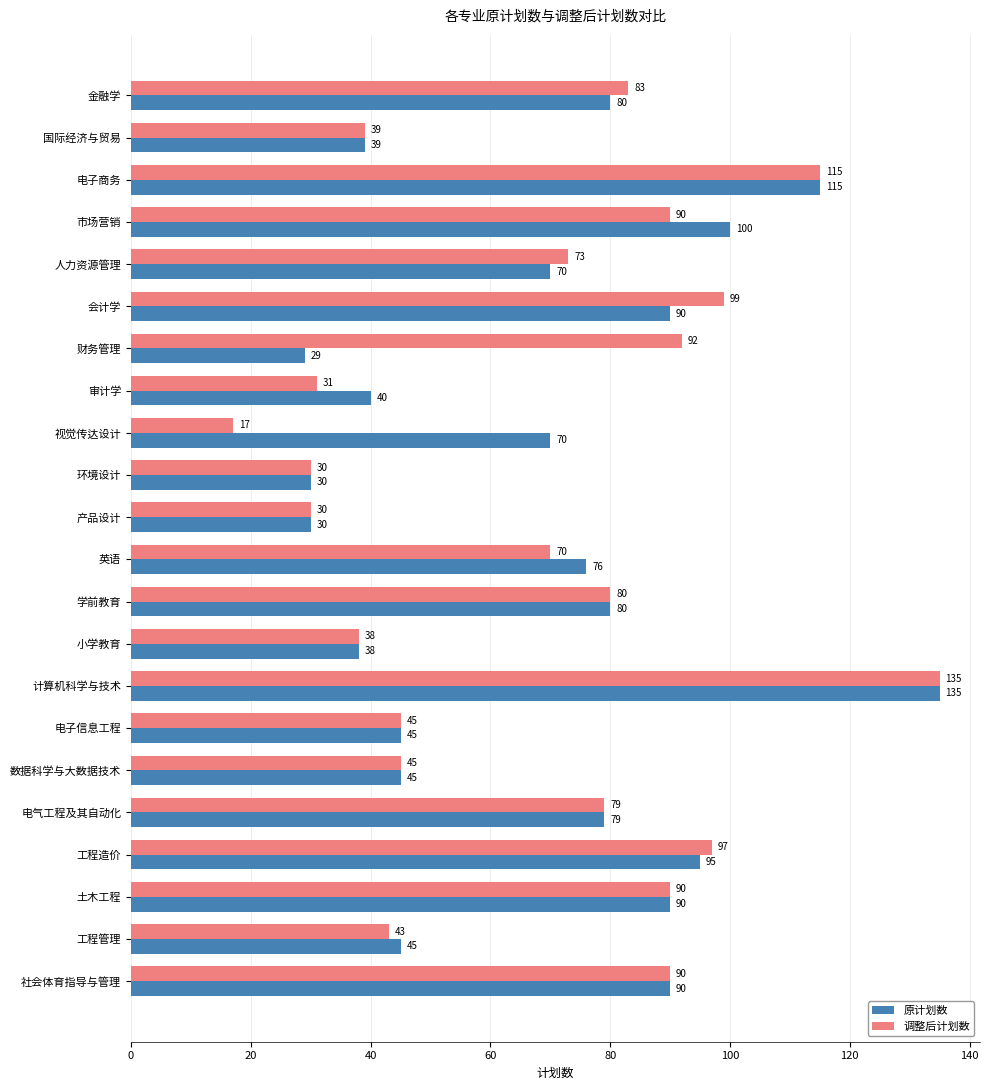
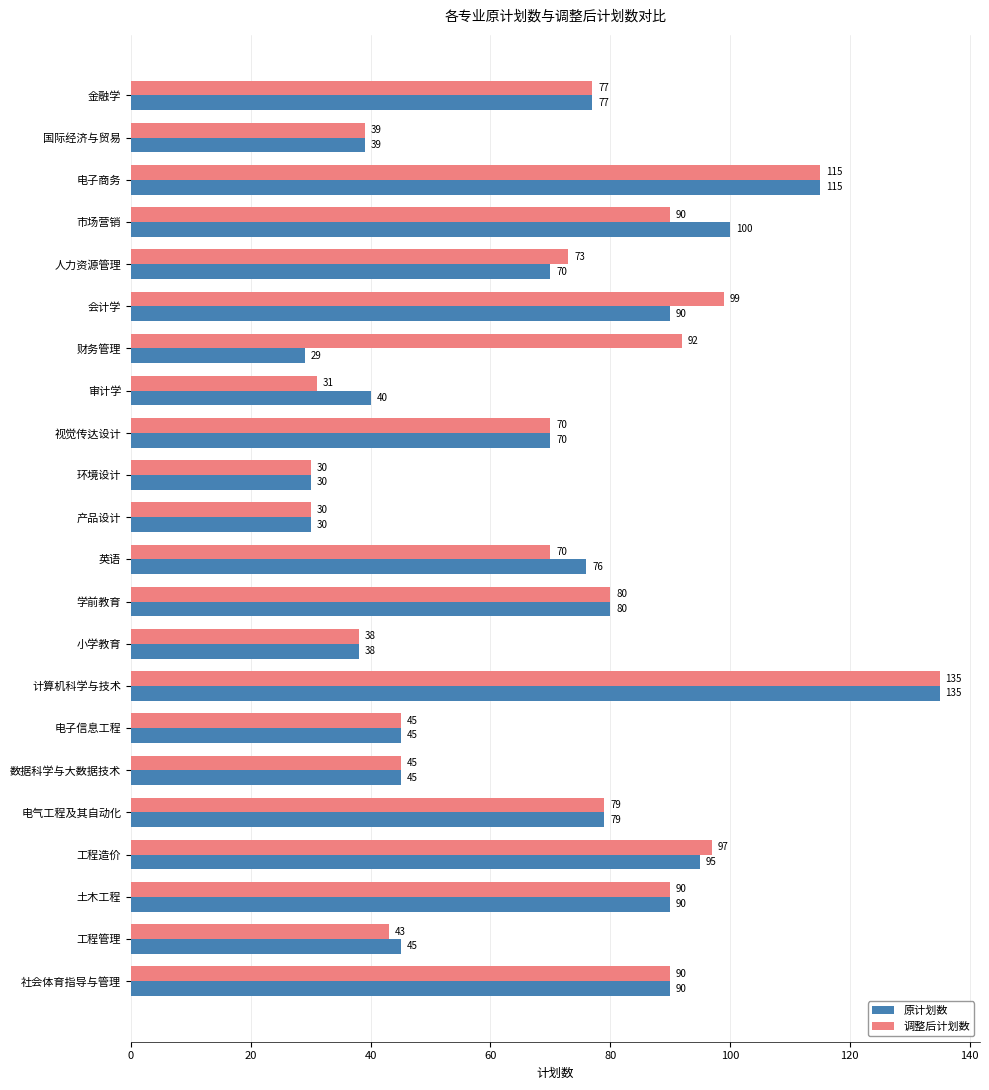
  {
    "原计划数": {
-     "金融学": 80,
+     "金融学": 77,
      "国际经济与贸易": 39,
      "电子商务": 115,
      "市场营销": 100,
      "人力资源管理": 70,
      "会计学": 90,
      "财务管理": 29,
      "审计学": 40,
      "视觉传达设计": 70,
      "环境设计": 30,
      "产品设计": 30,
      "英语": 76,
      "学前教育": 80,
      "小学教育": 38,
      "计算机科学与技术": 135,
      "电子信息工程": 45,
      "数据科学与大数据技术": 45,
      "电气工程及其自动化": 79,
      "工程造价": 95,
      "土木工程": 90,
      "工程管理": 45,
      "社会体育指导与管理": 90
    },
    "调整后计划数": {
-     "金融学": 83,
+     "金融学": 77,
      "国际经济与贸易": 39,
      "电子商务": 115,
      "市场营销": 90,
      "人力资源管理": 73,
      "会计学": 99,
      "财务管理": 92,
      "审计学": 31,
-     "视觉传达设计": 17,
+     "视觉传达设计": 70,
      "环境设计": 30,
      "产品设计": 30,
      "英语": 70,
      "学前教育": 80,
      "小学教育": 38,
      "计算机科学与技术": 135,
      "电子信息工程": 45,
      "数据科学与大数据技术": 45,
      "电气工程及其自动化": 79,
      "工程造价": 97,
      "土木工程": 90,
      "工程管理": 43,
      "社会体育指导与管理": 90
    }
  }
